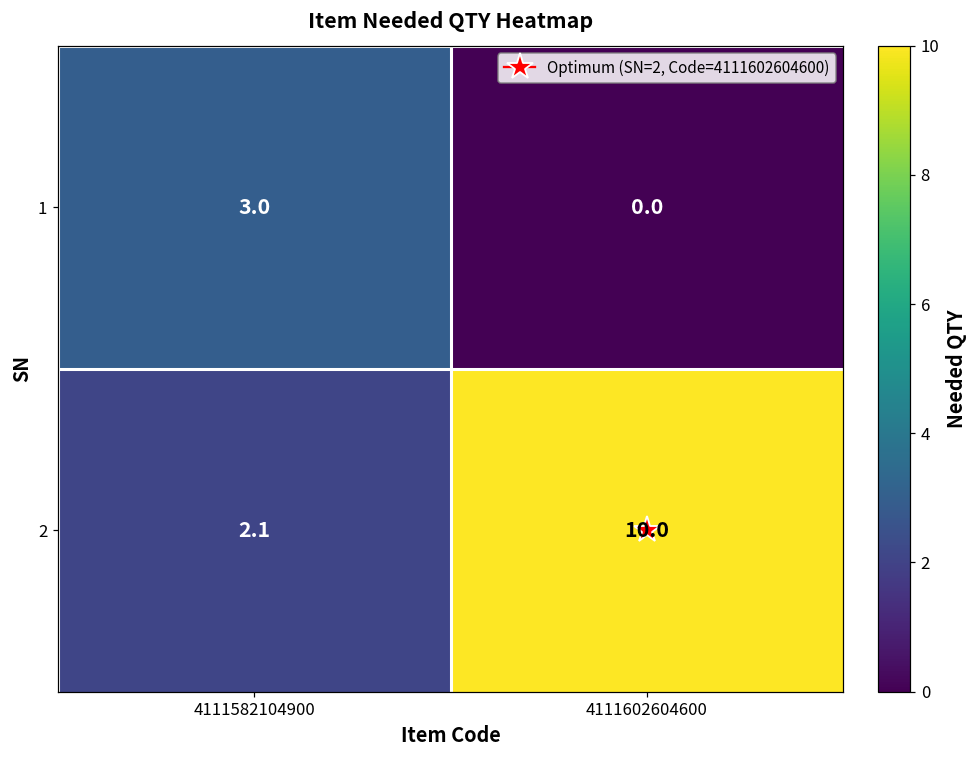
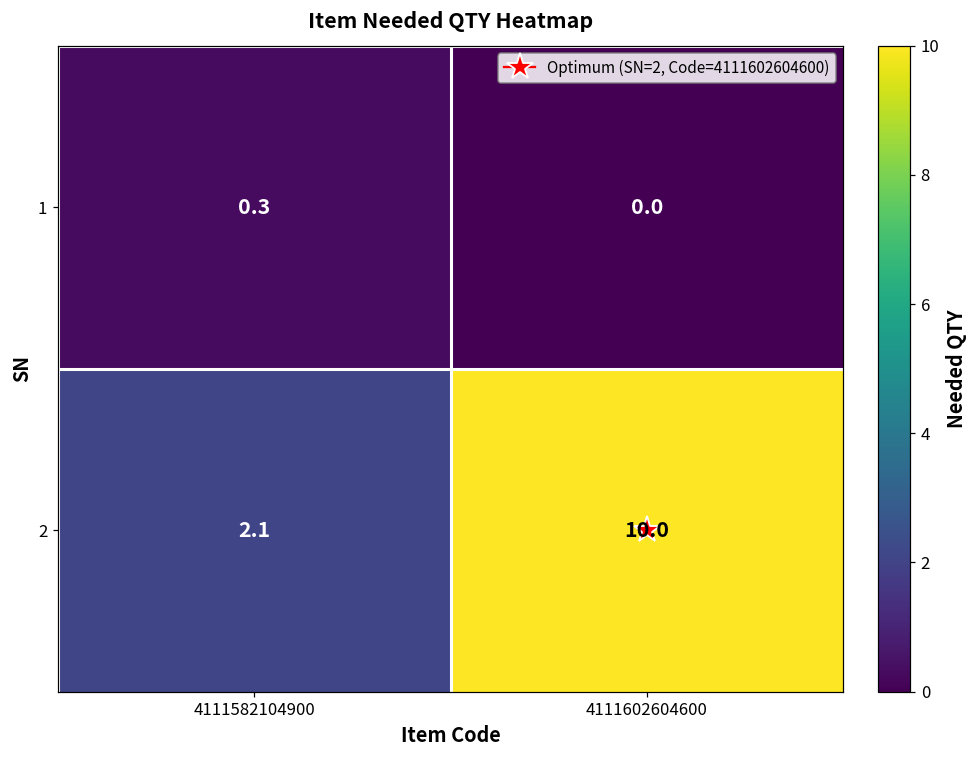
  {
    "1": {
-     "4111582104900": 3.0,
+     "4111582104900": 0.3,
      "4111602604600": 0.0
    },
    "2": {
      "4111582104900": 2.1
    }
  }
